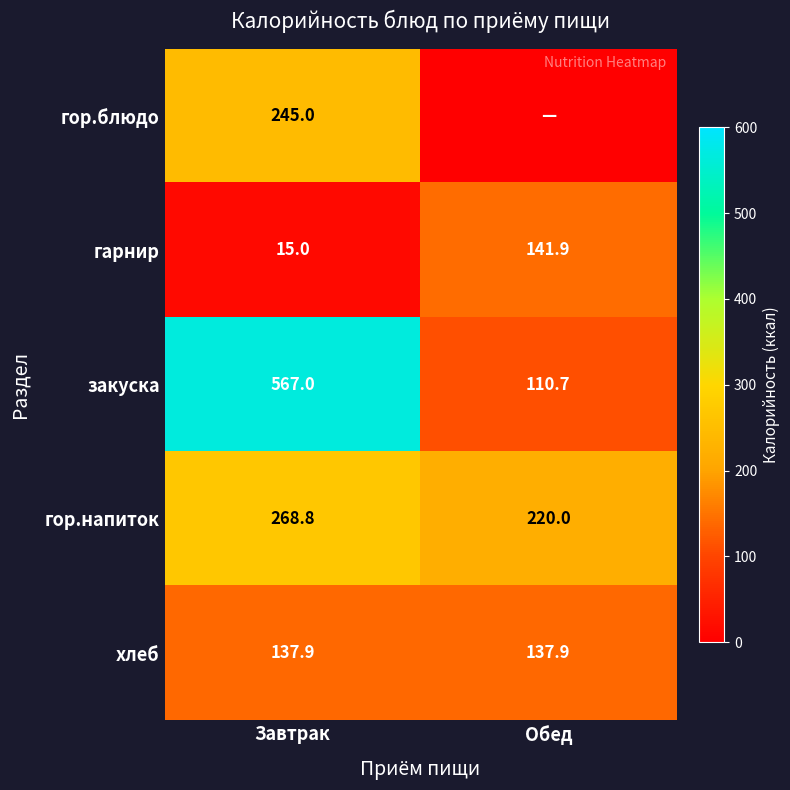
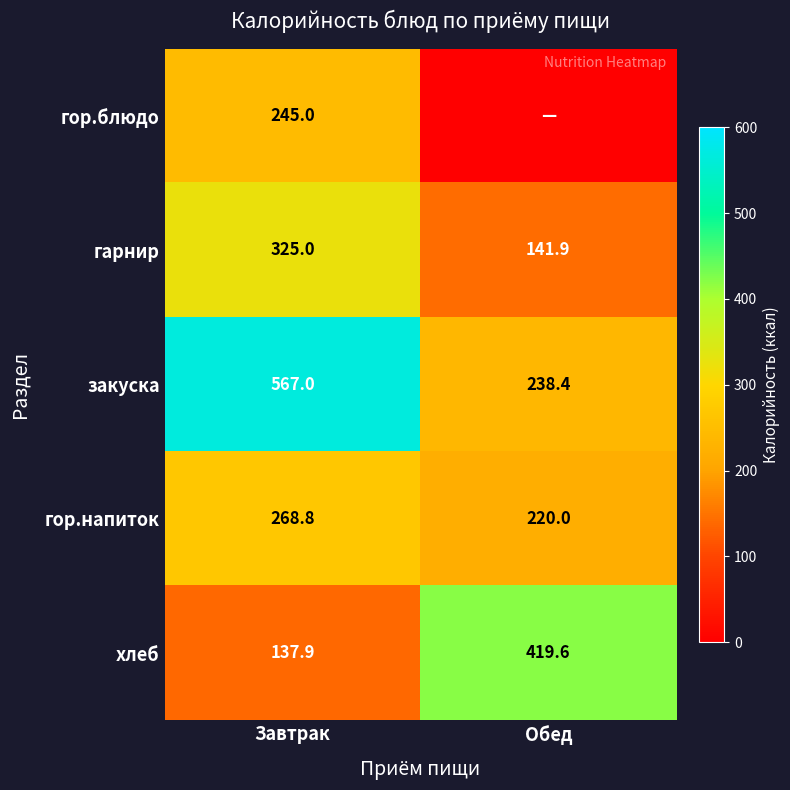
  {
    "гор.блюдо": {
      "Завтрак": 245.0
    },
    "гарнир": {
-     "Завтрак": 15.0,
+     "Завтрак": 325.0,
      "Обед": 141.9
    },
    "закуска": {
      "Завтрак": 567.0,
-     "Обед": 110.7
+     "Обед": 238.4
    },
    "гор.напиток": {
      "Завтрак": 268.8,
      "Обед": 220.0
    },
    "хлеб": {
      "Завтрак": 137.9,
-     "Обед": 137.9
+     "Обед": 419.6
    }
  }
